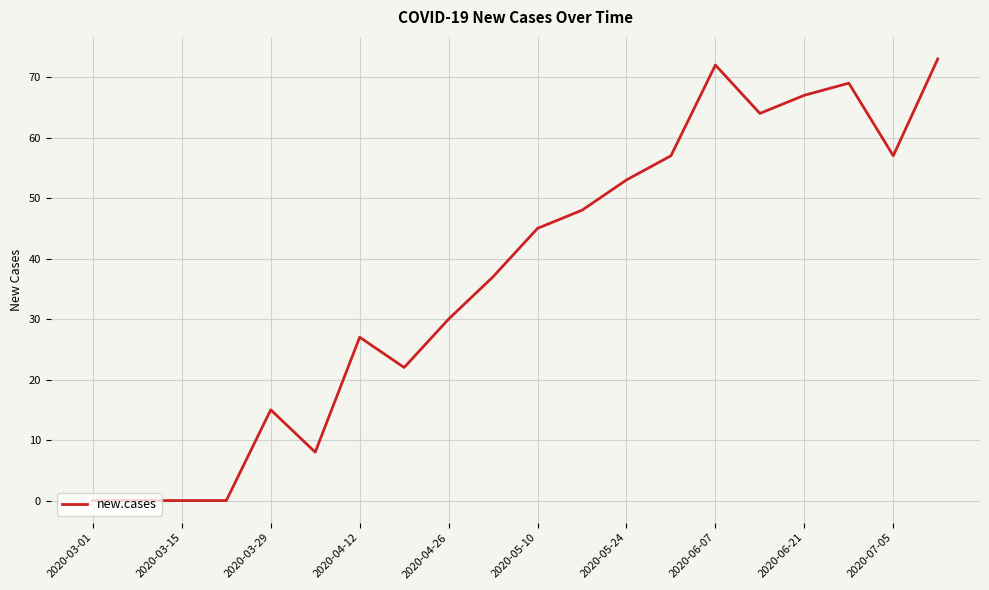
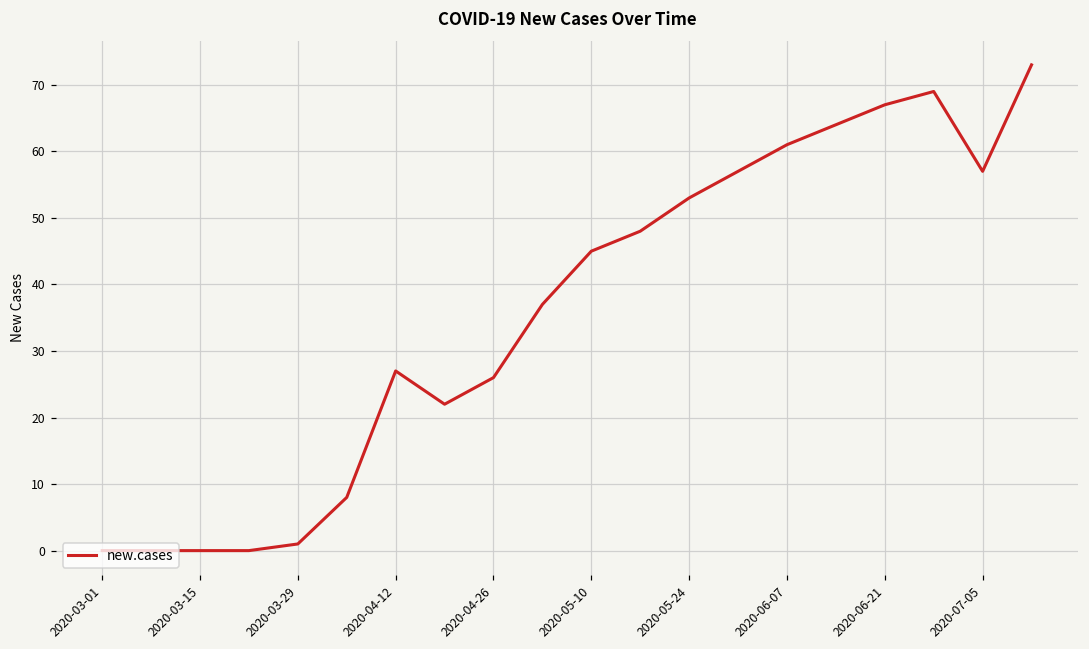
  {
    "2020-03-15": 0,
-   "2020-03-29": 15,
+   "2020-03-29": 1,
    "2020-04-12": 27,
-   "2020-04-26": 30,
+   "2020-04-26": 26,
    "2020-05-10": 45,
    "2020-05-24": 53,
-   "2020-06-07": 72,
+   "2020-06-07": 61,
    "2020-06-21": 67,
    "2020-07-05": 57
  }
